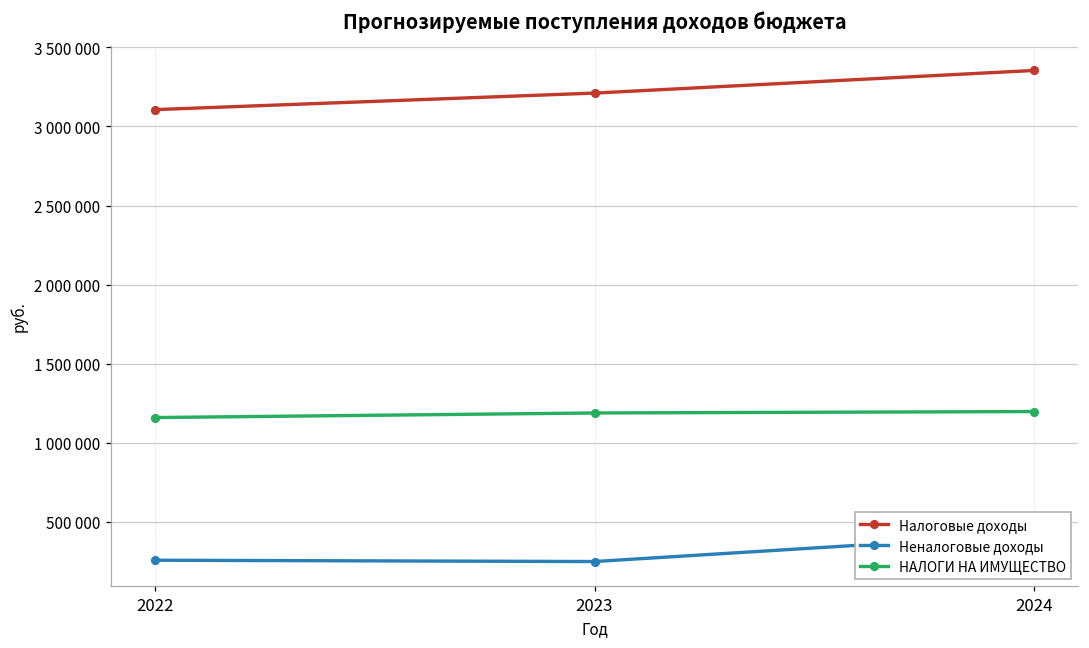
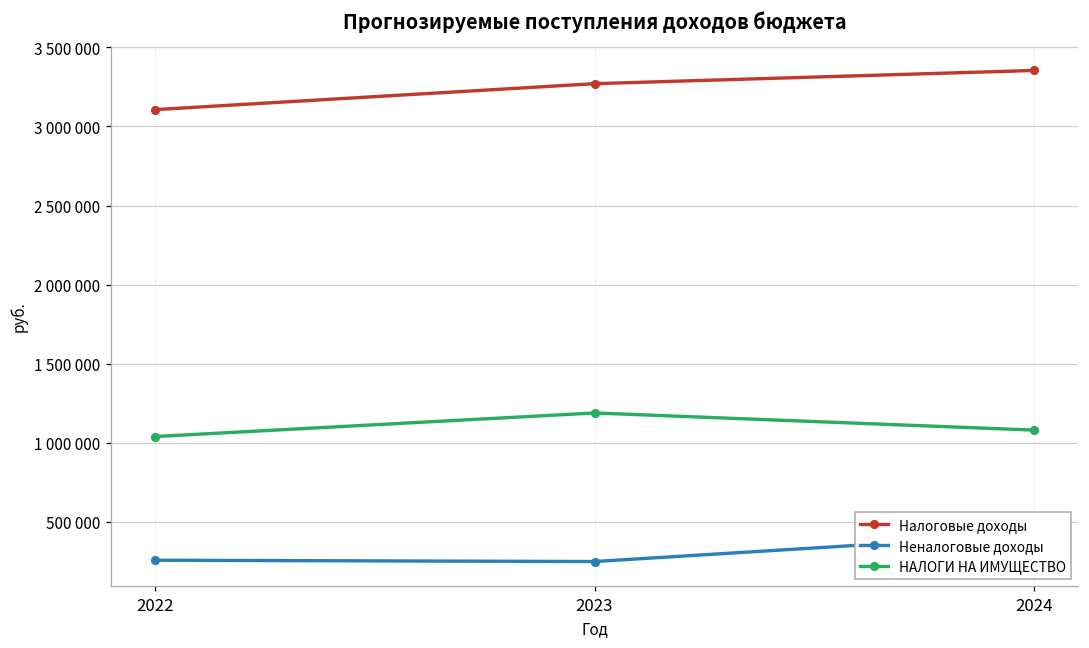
  {
    "Налоговые доходы": {
      "2022": 3110000,
-     "2023": 3210000,
+     "2023": 3270000,
      "2024": 3350000
    },
    "Неналоговые доходы": {
      "2022": 260000,
      "2023": 250000
    },
    "НАЛОГИ НА ИМУЩЕСТВО": {
-     "2022": 1160000,
+     "2022": 1040000,
      "2023": 1190000,
-     "2024": 1200000
+     "2024": 1080000
    }
  }
